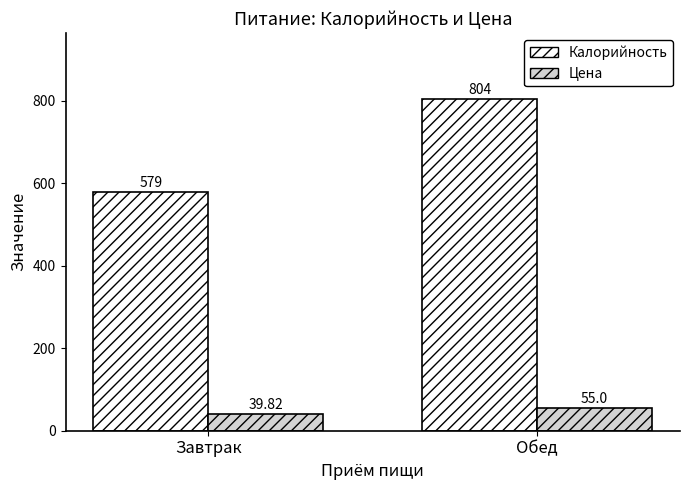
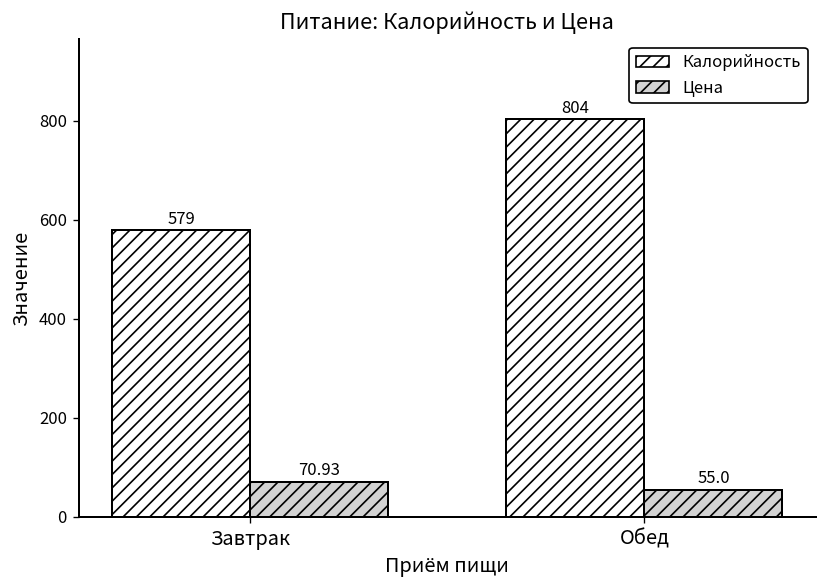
  {
    "Калорийность": {
      "Завтрак": 579,
      "Обед": 804
    },
    "Цена": {
-     "Завтрак": 39.82,
+     "Завтрак": 70.93,
      "Обед": 55.0
    }
  }
